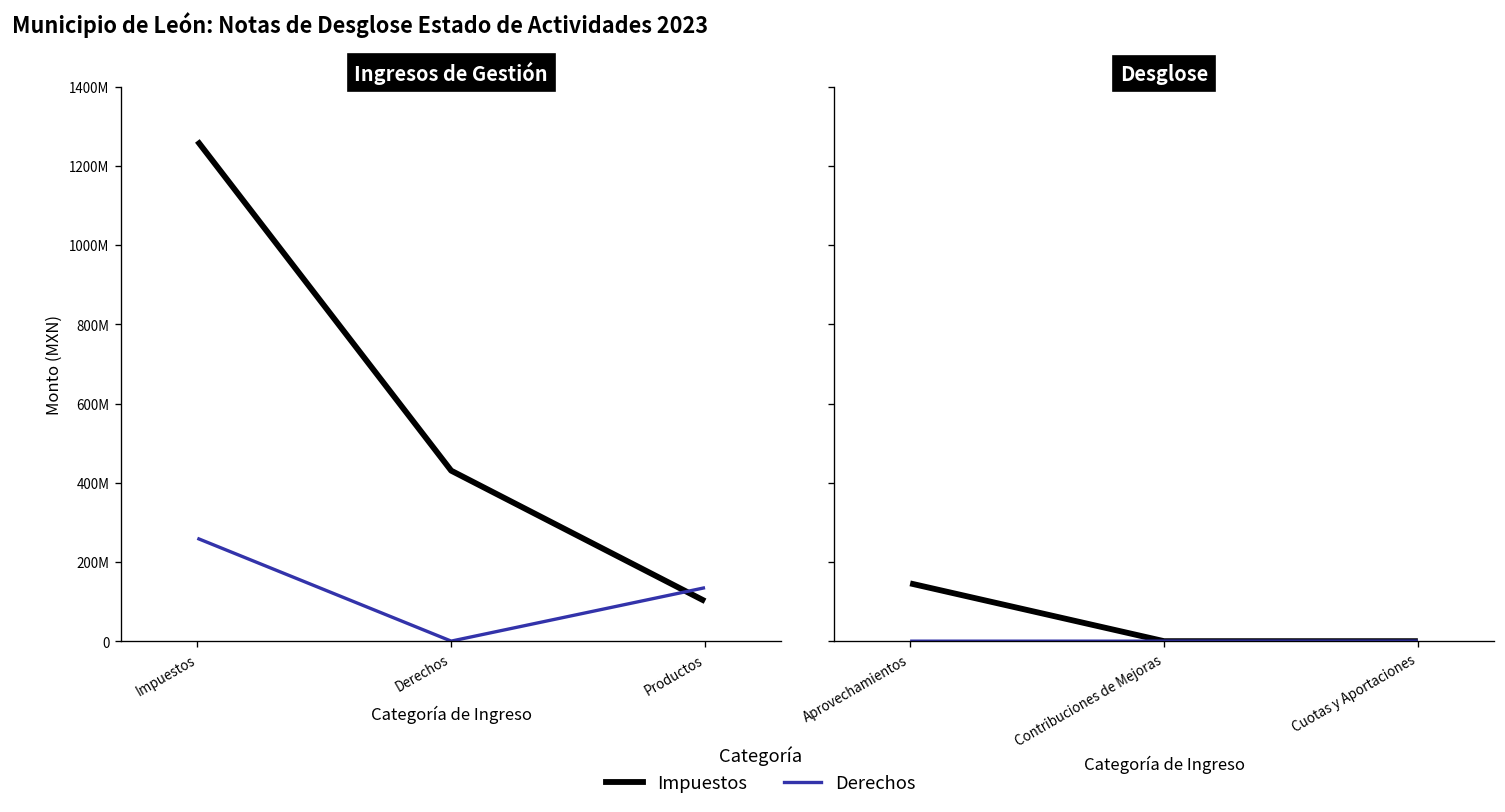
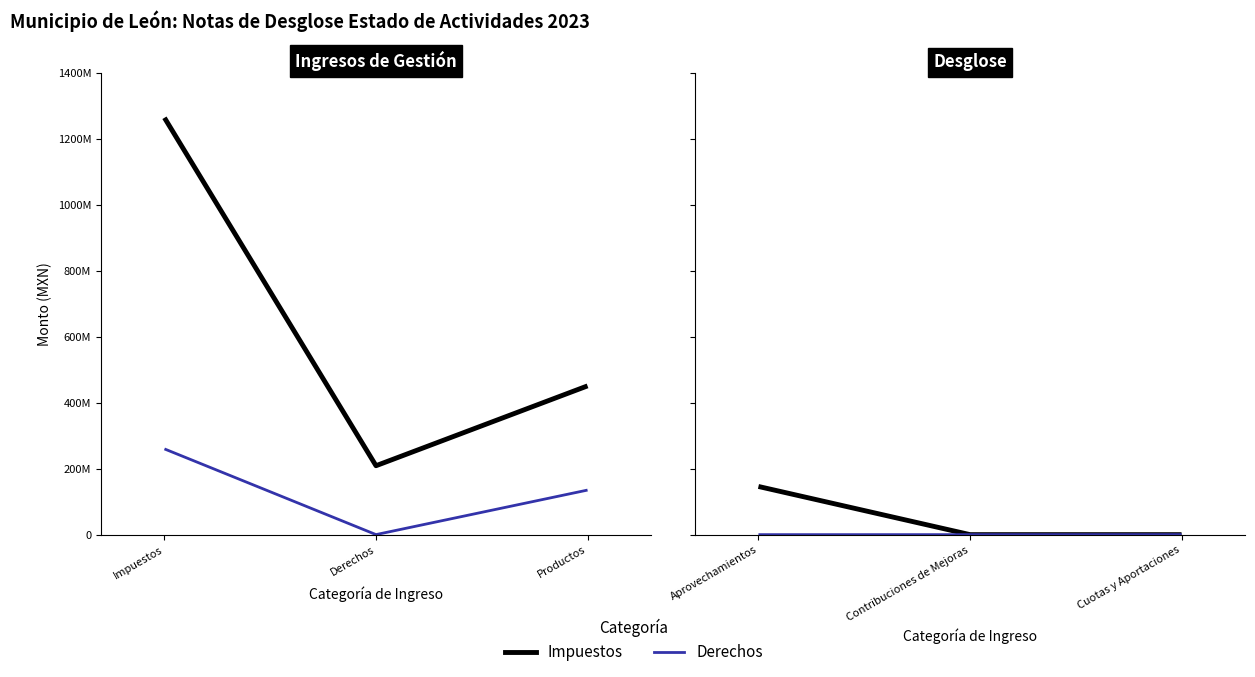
  {
    "Ingresos de Gestión": {
      "Impuestos": {
        "Impuestos": 1260000000,
-       "Derechos": 430000000,
-       "Productos": 100000000
+       "Derechos": 210000000,
+       "Productos": 450000000
      },
      "Derechos": {
        "Impuestos": 260000000,
        "Derechos": 0,
        "Productos": 140000000
      }
    }
  }
